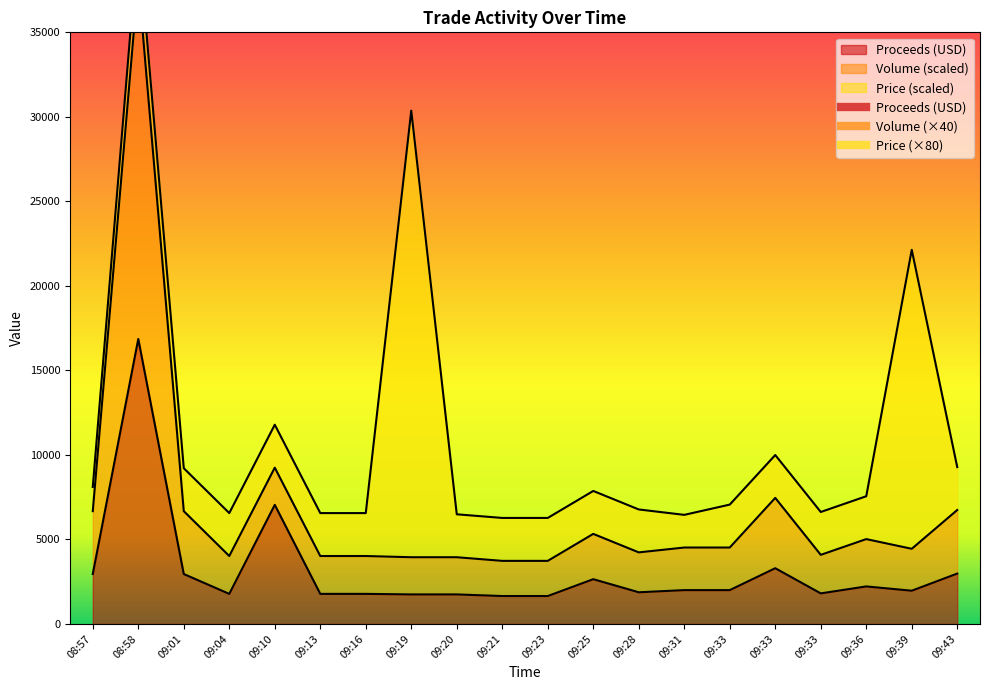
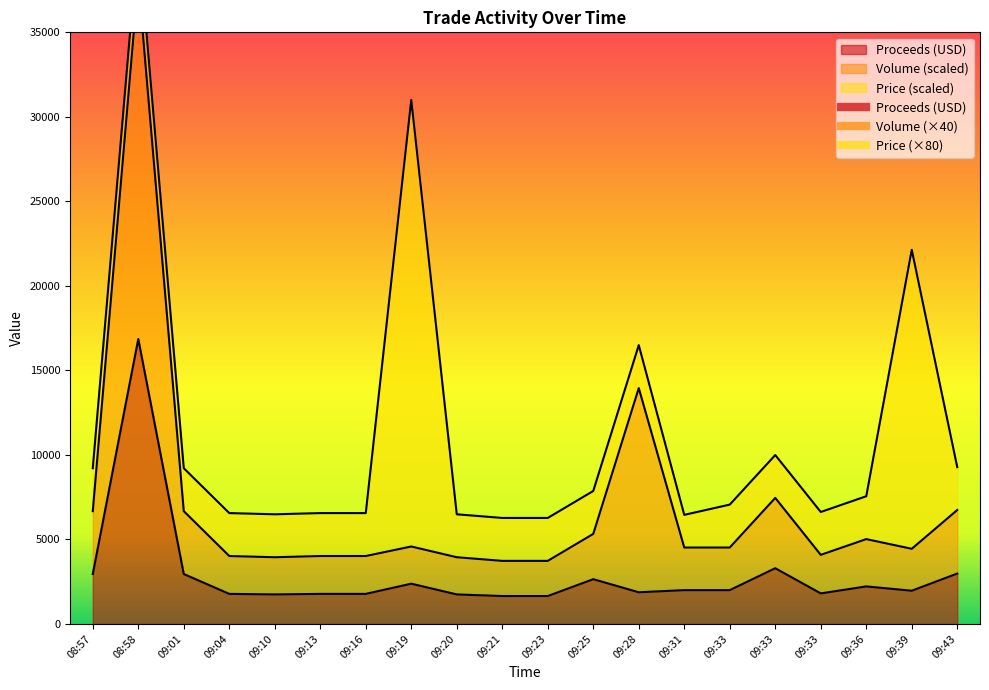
  {
    "Proceeds (USD)": {
      "08:57": 3000,
      "08:58": 16900,
      "09:01": 3000,
      "09:04": 1800,
-     "09:10": 7000,
+     "09:10": 1700,
      "09:13": 1800,
      "09:16": 1800,
-     "09:19": 1700,
+     "09:19": 2400,
      "09:20": 1700,
      "09:21": 1700,
      "09:23": 1700,
      "09:25": 2600,
      "09:28": 1900,
      "09:31": 2000,
      "09:36": 2200,
      "09:39": 2000,
      "09:43": 3000
    },
    "Volume (scaled)": {
      "08:57": 3700,
      "09:01": 3700,
      "09:04": 2200,
      "09:10": 2200,
      "09:13": 2200,
      "09:16": 2200,
      "09:19": 2200,
      "09:20": 2200,
      "09:21": 2100,
      "09:23": 2100,
      "09:25": 2700,
-     "09:28": 2400,
+     "09:28": 12100,
      "09:31": 2500,
      "09:36": 2800,
      "09:39": 2500,
      "09:43": 3800
    },
    "Price (scaled)": {
-     "08:57": 1400,
+     "08:57": 2500,
      "09:01": 2500,
      "09:04": 2500,
      "09:10": 2500,
      "09:13": 2500,
      "09:16": 2500,
      "09:19": 26400,
      "09:20": 2500,
      "09:21": 2500,
      "09:23": 2500,
      "09:25": 2500,
      "09:28": 2500,
      "09:31": 1900,
      "09:36": 2500,
      "09:39": 17700,
      "09:43": 2500
    }
  }
